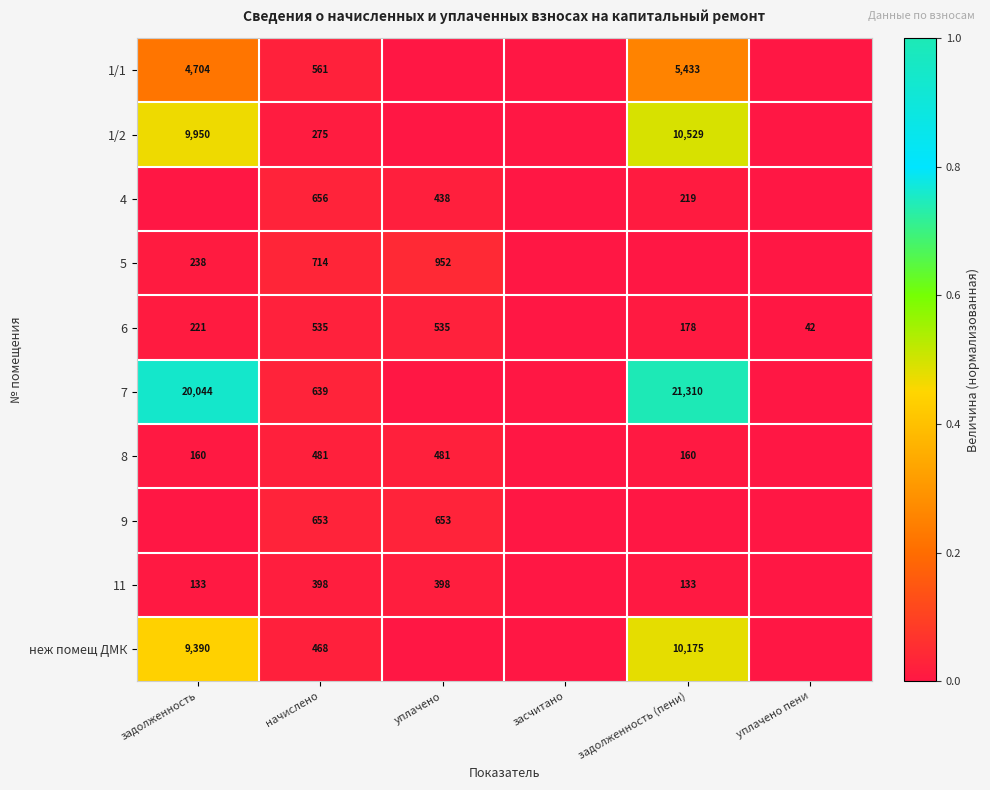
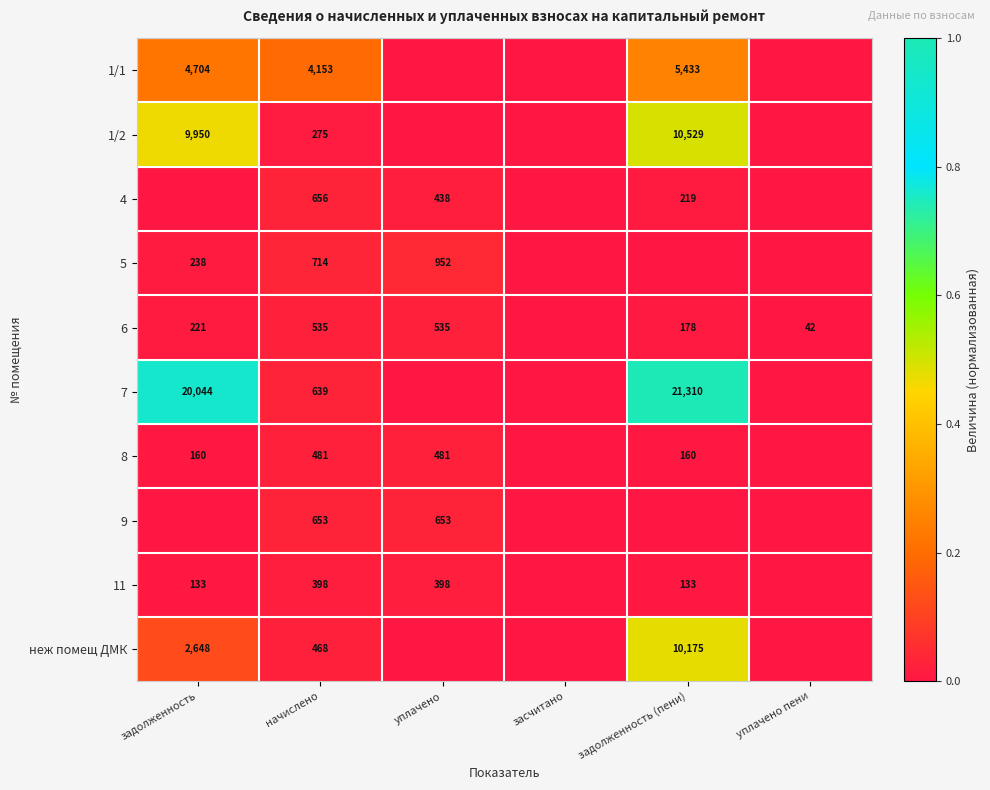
  {
    "1/1": {
      "задолженность": "4,704",
-     "начислено": "561",
+     "начислено": "4,153",
      "задолженность (пени)": "5,433"
    },
    "1/2": {
      "задолженность": "9,950",
      "начислено": "275",
      "задолженность (пени)": "10,529"
    },
    "4": {
      "начислено": "656",
      "уплачено": "438",
      "задолженность (пени)": "219"
    },
    "5": {
      "задолженность": "238",
      "начислено": "714",
      "уплачено": "952"
    },
    "6": {
      "задолженность": "221",
      "начислено": "535",
      "уплачено": "535",
      "задолженность (пени)": "178",
      "уплачено пени": "42"
    },
    "7": {
      "задолженность": "20,044",
      "начислено": "639",
      "задолженность (пени)": "21,310"
    },
    "8": {
      "задолженность": "160",
      "начислено": "481",
      "уплачено": "481",
      "задолженность (пени)": "160"
    },
    "9": {
      "начислено": "653",
      "уплачено": "653"
    },
    "11": {
      "задолженность": "133",
      "начислено": "398",
      "уплачено": "398",
      "задолженность (пени)": "133"
    },
    "неж помещ ДМК": {
-     "задолженность": "9,390",
+     "задолженность": "2,648",
      "начислено": "468",
      "задолженность (пени)": "10,175"
    }
  }
